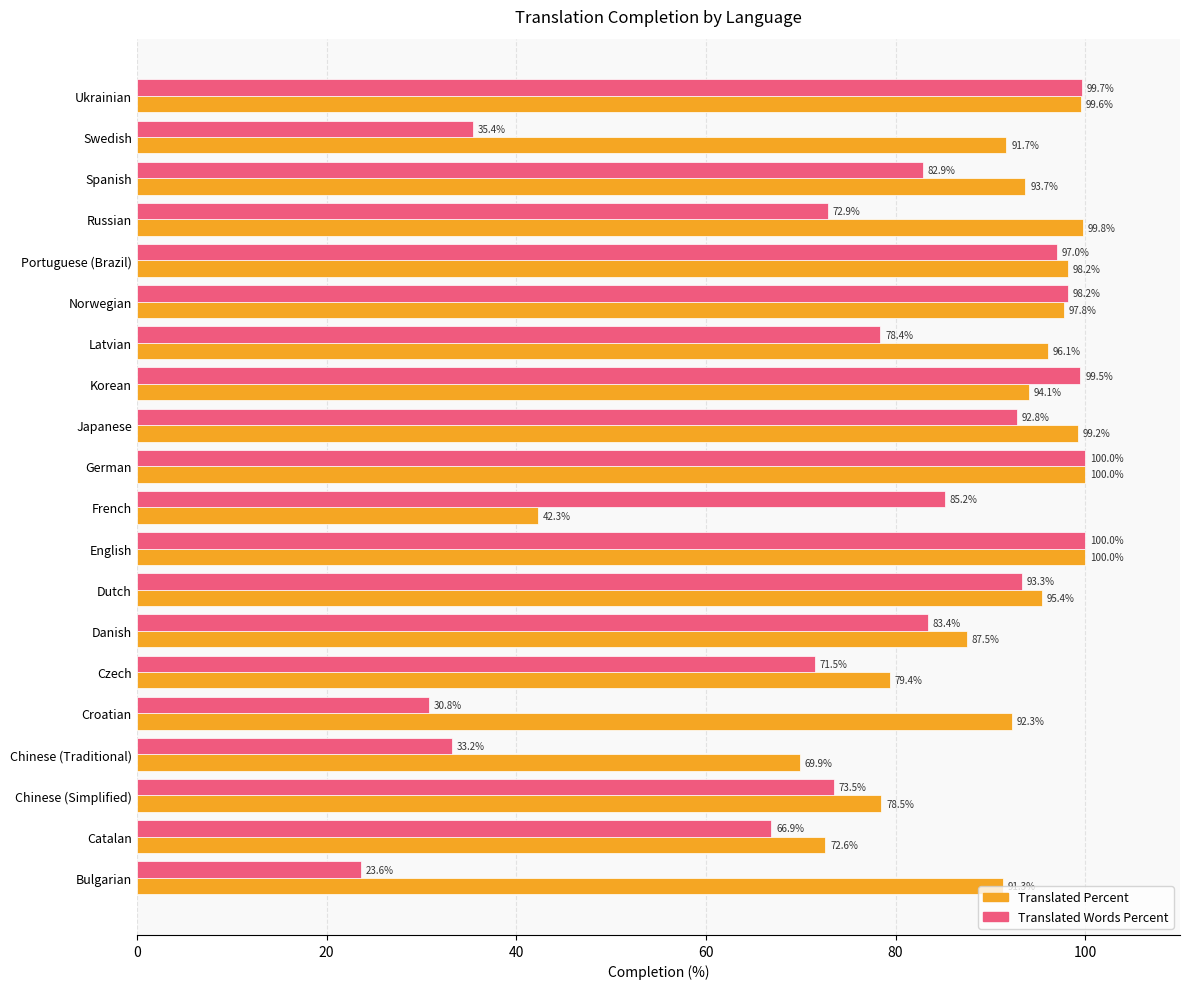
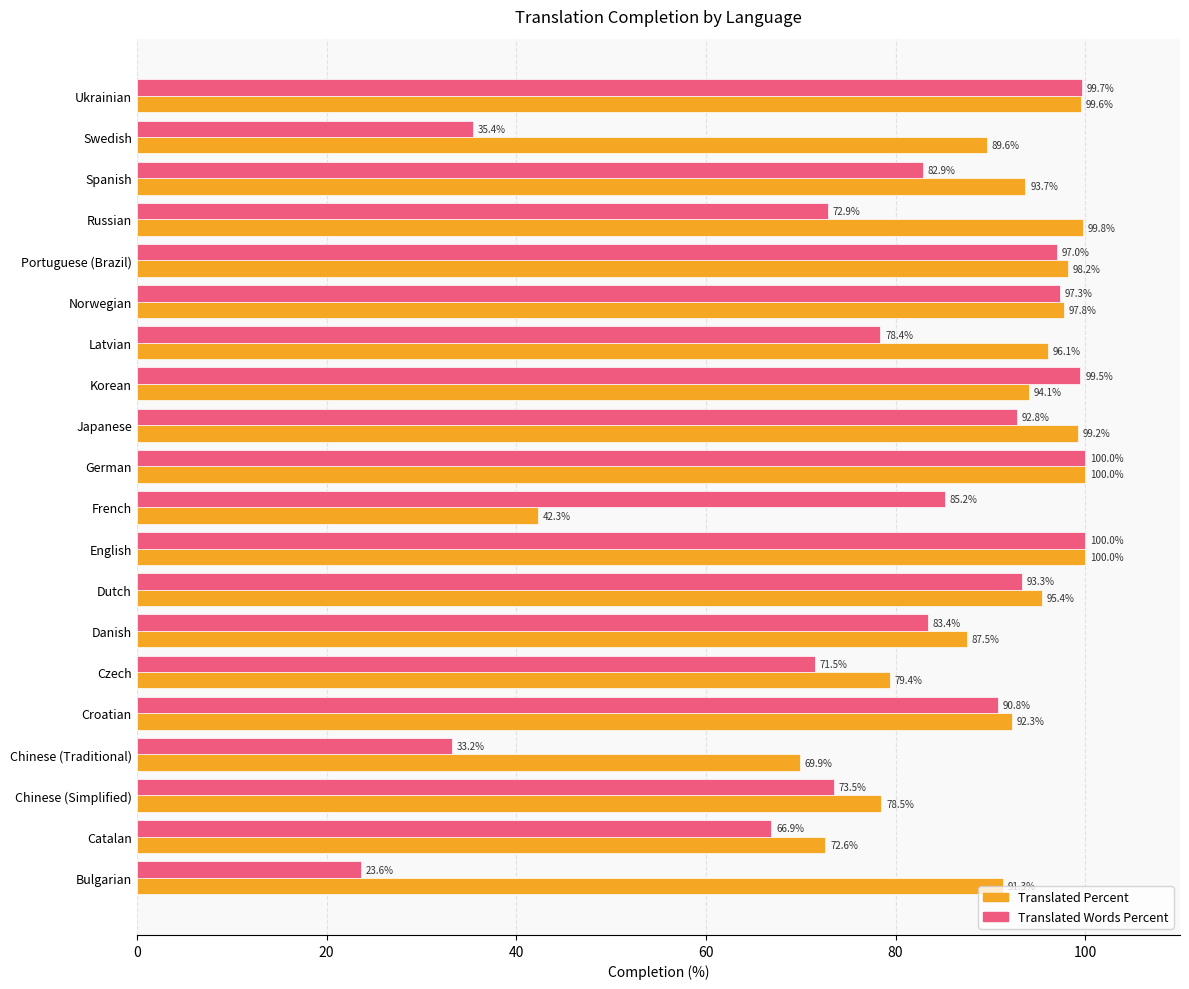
  {
    "Translated Percent": {
      "Ukrainian": "99.6%",
-     "Swedish": "91.7%",
+     "Swedish": "89.6%",
      "Spanish": "93.7%",
      "Russian": "99.8%",
      "Portuguese (Brazil)": "98.2%",
      "Norwegian": "97.8%",
      "Latvian": "96.1%",
      "Korean": "94.1%",
      "Japanese": "99.2%",
      "German": "100.0%",
      "French": "42.3%",
      "English": "100.0%",
      "Dutch": "95.4%",
      "Danish": "87.5%",
      "Czech": "79.4%",
      "Croatian": "92.3%",
      "Chinese (Traditional)": "69.9%",
      "Chinese (Simplified)": "78.5%",
      "Catalan": "72.6%"
    },
    "Translated Words Percent": {
      "Ukrainian": "99.7%",
      "Swedish": "35.4%",
      "Spanish": "82.9%",
      "Russian": "72.9%",
      "Portuguese (Brazil)": "97.0%",
-     "Norwegian": "98.2%",
+     "Norwegian": "97.3%",
      "Latvian": "78.4%",
      "Korean": "99.5%",
      "Japanese": "92.8%",
      "German": "100.0%",
      "French": "85.2%",
      "English": "100.0%",
      "Dutch": "93.3%",
      "Danish": "83.4%",
      "Czech": "71.5%",
-     "Croatian": "30.8%",
+     "Croatian": "90.8%",
      "Chinese (Traditional)": "33.2%",
      "Chinese (Simplified)": "73.5%",
      "Catalan": "66.9%",
      "Bulgarian": "23.6%"
    }
  }
